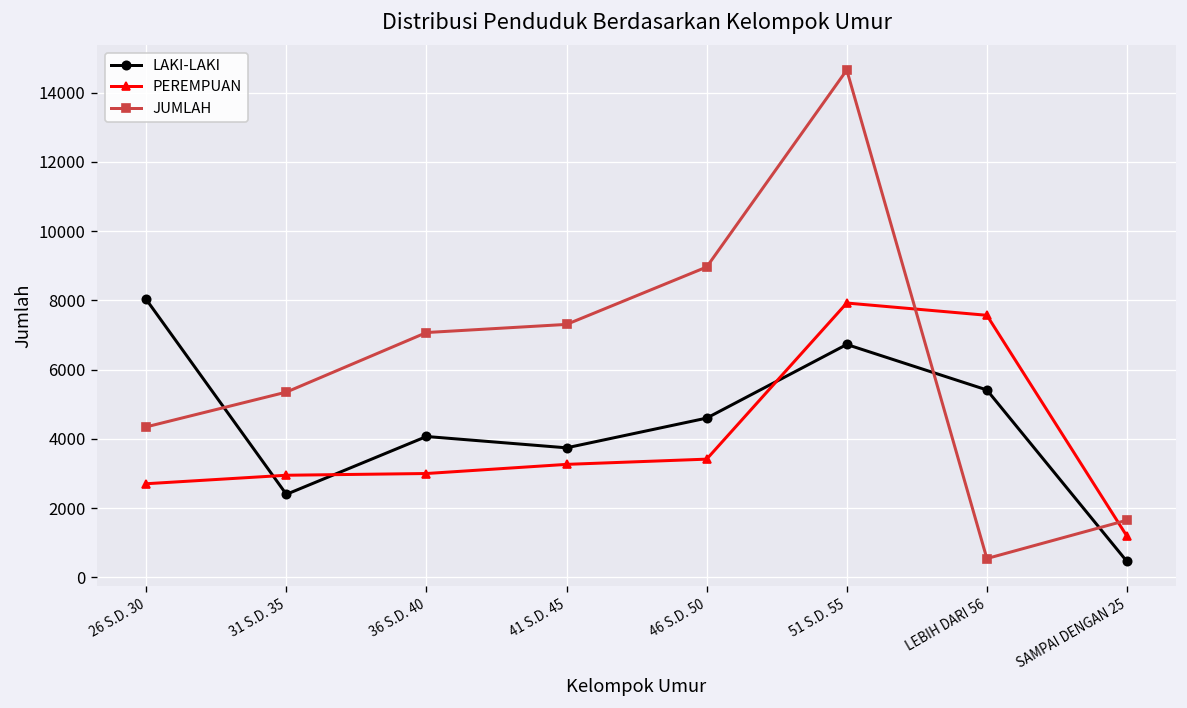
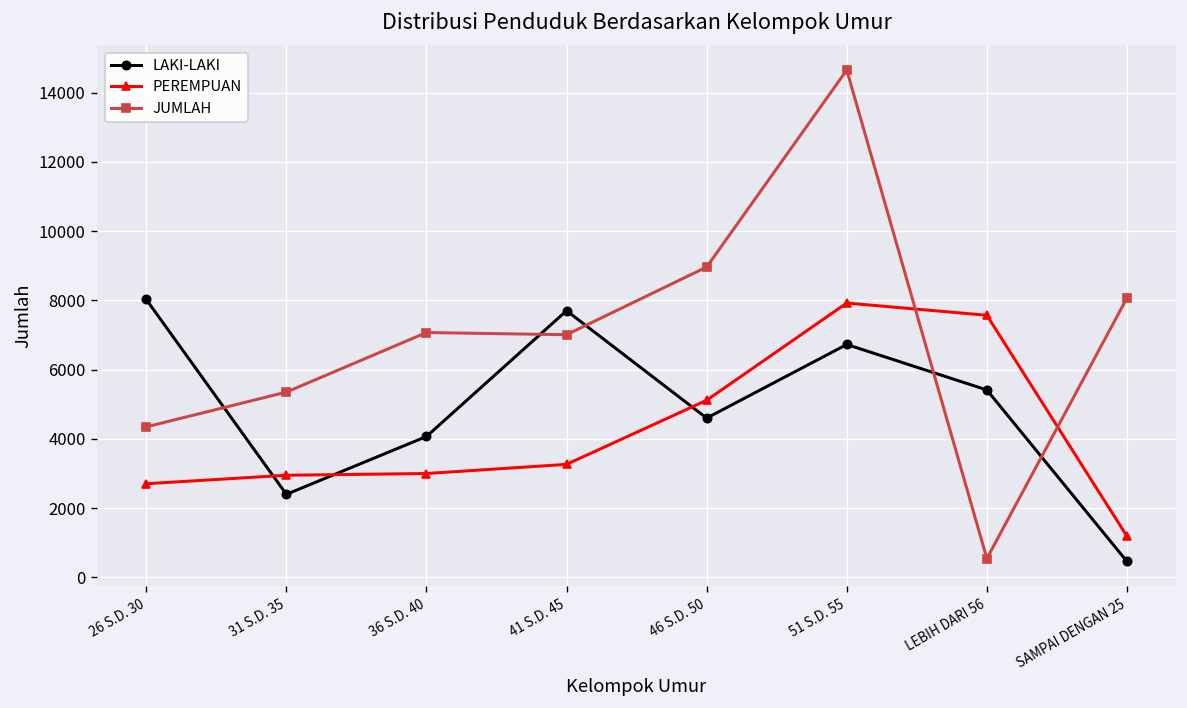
  {
    "LAKI-LAKI": {
      "26 S.D. 30": 8000,
      "31 S.D. 35": 2400,
      "36 S.D. 40": 4100,
-     "41 S.D. 45": 3700,
+     "41 S.D. 45": 7700,
      "46 S.D. 50": 4600,
      "51 S.D. 55": 6700,
      "LEBIH DARI 56": 5400,
      "SAMPAI DENGAN 25": 500
    },
    "PEREMPUAN": {
      "26 S.D. 30": 2700,
      "31 S.D. 35": 3000,
      "36 S.D. 40": 3000,
      "41 S.D. 45": 3300,
-     "46 S.D. 50": 3400,
+     "46 S.D. 50": 5100,
      "51 S.D. 55": 7900,
      "LEBIH DARI 56": 7600,
      "SAMPAI DENGAN 25": 1200
    },
    "JUMLAH": {
      "26 S.D. 30": 4300,
      "31 S.D. 35": 5400,
      "36 S.D. 40": 7100,
-     "41 S.D. 45": 7300,
+     "41 S.D. 45": 7000,
      "46 S.D. 50": 9000,
      "51 S.D. 55": 14700,
      "LEBIH DARI 56": 500,
-     "SAMPAI DENGAN 25": 1700
+     "SAMPAI DENGAN 25": 8100
    }
  }
